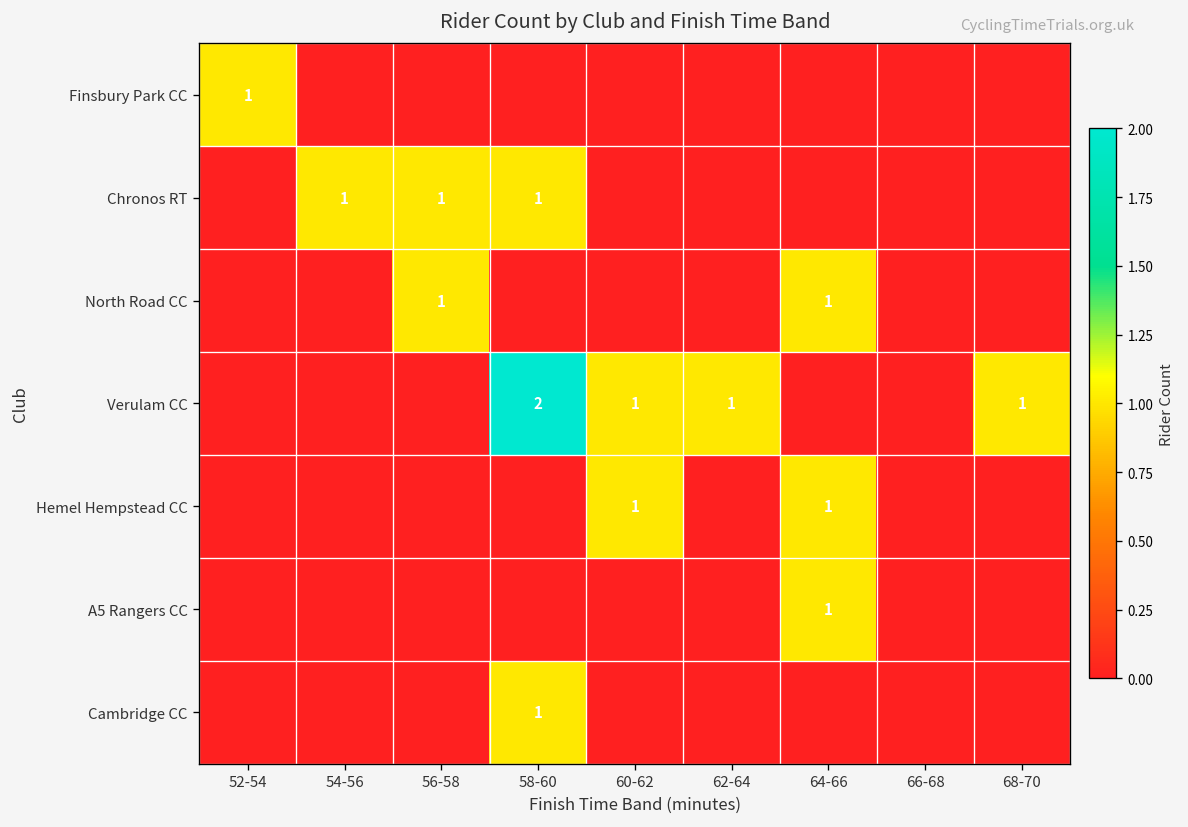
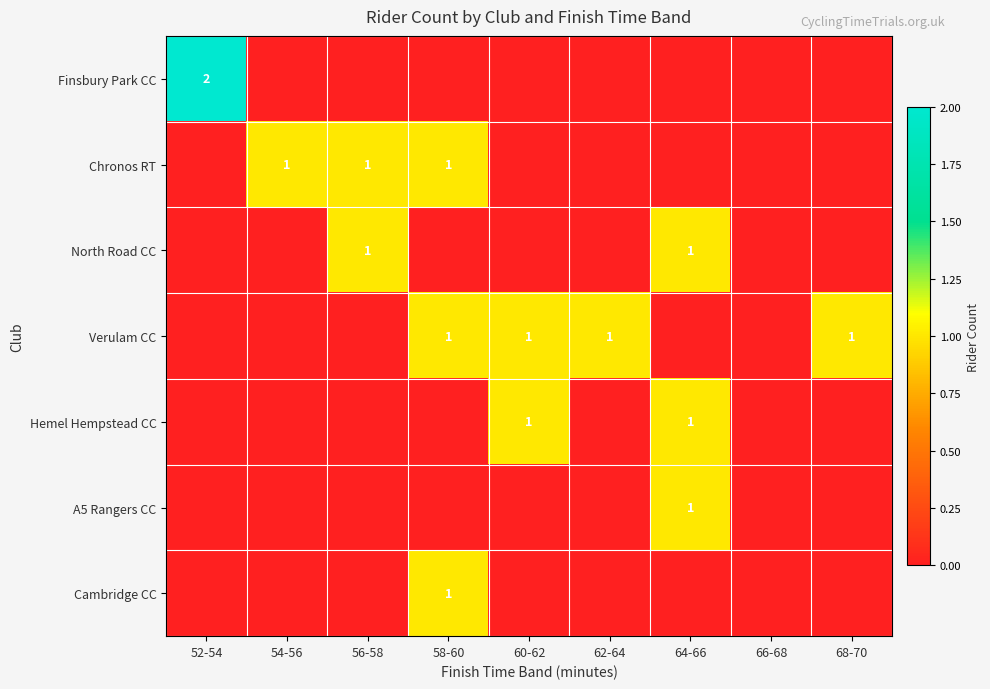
  {
    "Finsbury Park CC": {
-     "52-54": 1
+     "52-54": 2
    },
    "Chronos RT": {
      "54-56": 1,
      "56-58": 1,
      "58-60": 1
    },
    "North Road CC": {
      "56-58": 1,
      "64-66": 1
    },
    "Verulam CC": {
-     "58-60": 2,
+     "58-60": 1,
      "60-62": 1,
      "62-64": 1,
      "68-70": 1
    },
    "Hemel Hempstead CC": {
      "60-62": 1,
      "64-66": 1
    },
    "A5 Rangers CC": {
      "64-66": 1
    },
    "Cambridge CC": {
      "58-60": 1
    }
  }
